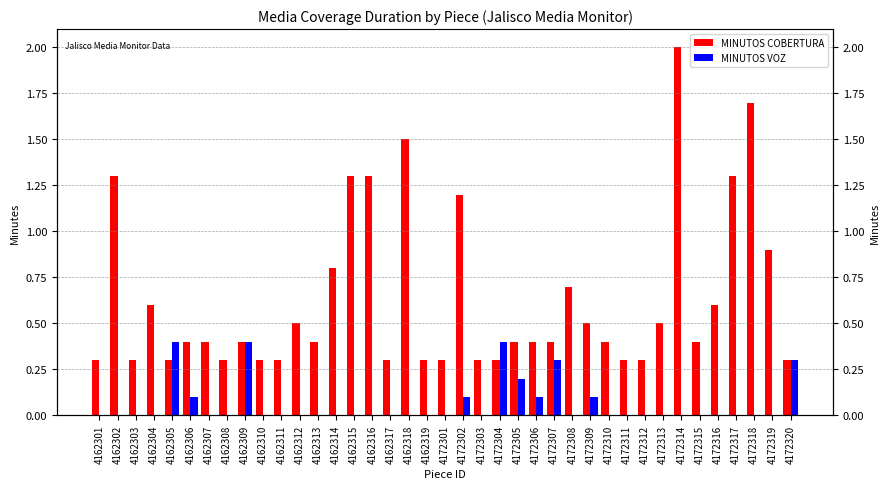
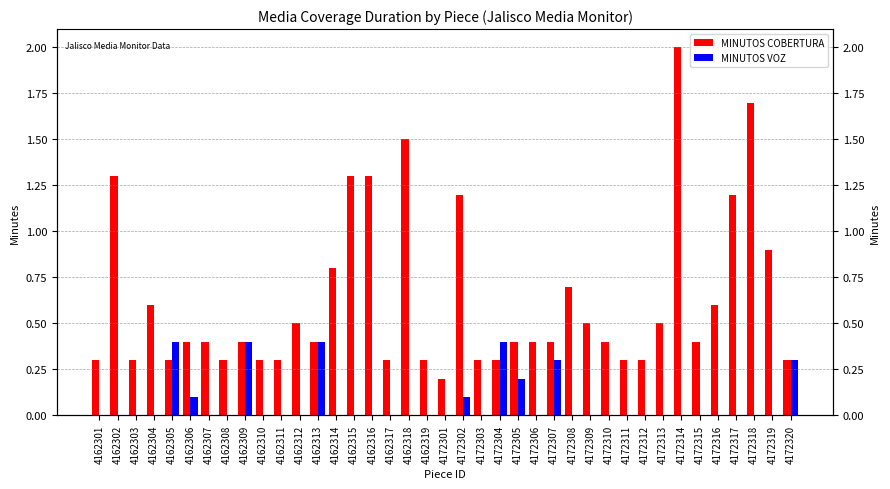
  {
    "MINUTOS COBERTURA": {
      "4162301": 0.3,
      "4162302": 1.3,
      "4162303": 0.3,
      "4162304": 0.6,
      "4162305": 0.3,
      "4162306": 0.4,
      "4162307": 0.4,
      "4162308": 0.3,
      "4162309": 0.4,
      "4162310": 0.3,
      "4162311": 0.3,
      "4162312": 0.5,
      "4162313": 0.4,
      "4162314": 0.8,
      "4162315": 1.3,
      "4162316": 1.3,
      "4162317": 0.3,
      "4162318": 1.5,
      "4162319": 0.3,
-     "4172301": 0.3,
+     "4172301": 0.2,
      "4172302": 1.2,
      "4172303": 0.3,
      "4172304": 0.3,
      "4172305": 0.4,
      "4172306": 0.4,
      "4172307": 0.4,
      "4172308": 0.7,
      "4172309": 0.5,
      "4172310": 0.4,
      "4172311": 0.3,
      "4172312": 0.3,
      "4172313": 0.5,
      "4172314": 2.0,
      "4172315": 0.4,
      "4172316": 0.6,
-     "4172317": 1.3,
+     "4172317": 1.2,
      "4172318": 1.7,
      "4172319": 0.9,
      "4172320": 0.3
    },
    "MINUTOS VOZ": {
      "4162301": 0.0,
      "4162302": 0.0,
      "4162303": 0.0,
      "4162304": 0.0,
      "4162305": 0.4,
      "4162306": 0.1,
      "4162307": 0.0,
      "4162308": 0.0,
      "4162309": 0.4,
      "4162310": 0.0,
      "4162311": 0.0,
      "4162312": 0.0,
-     "4162313": 0.0,
+     "4162313": 0.4,
      "4162314": 0.0,
      "4162315": 0.0,
      "4162316": 0.0,
      "4162317": 0.0,
      "4162318": 0.0,
      "4162319": 0.0,
      "4172301": 0.0,
      "4172302": 0.1,
      "4172303": 0.0,
      "4172304": 0.4,
      "4172305": 0.2,
-     "4172306": 0.1,
+     "4172306": 0.0,
      "4172307": 0.3,
      "4172308": 0.0,
-     "4172309": 0.1,
+     "4172309": 0.0,
      "4172310": 0.0,
      "4172311": 0.0,
      "4172312": 0.0,
      "4172313": 0.0,
      "4172314": 0.0,
      "4172315": 0.0,
      "4172316": 0.0,
      "4172317": 0.0,
      "4172318": 0.0,
      "4172319": 0.0,
      "4172320": 0.3
    }
  }
